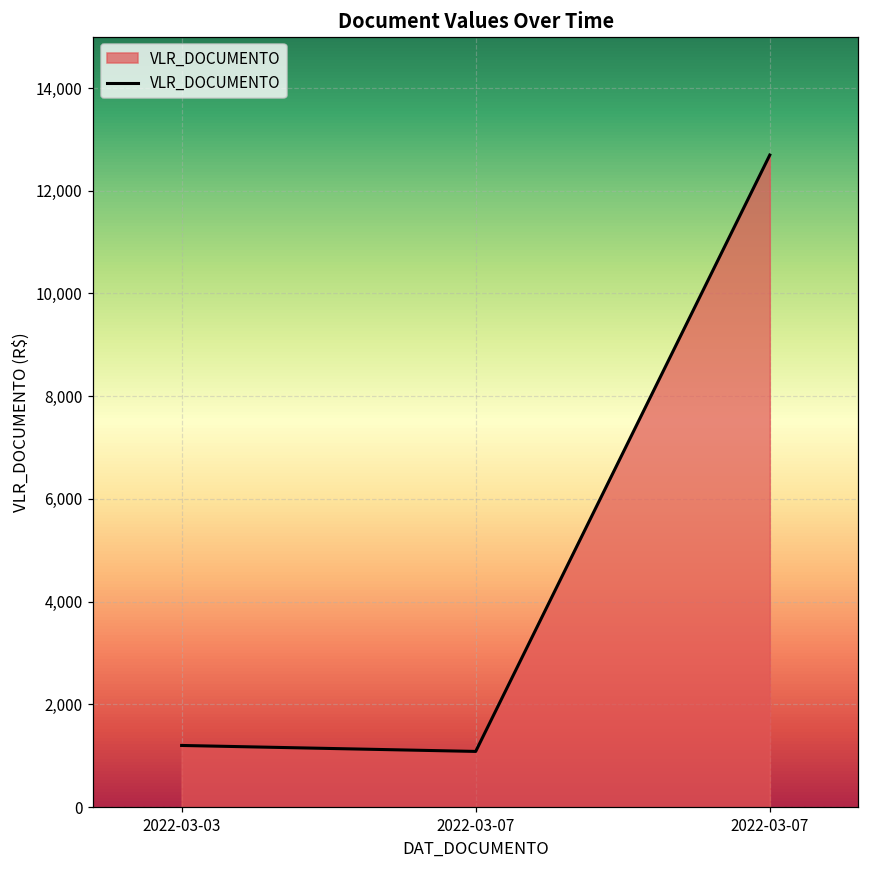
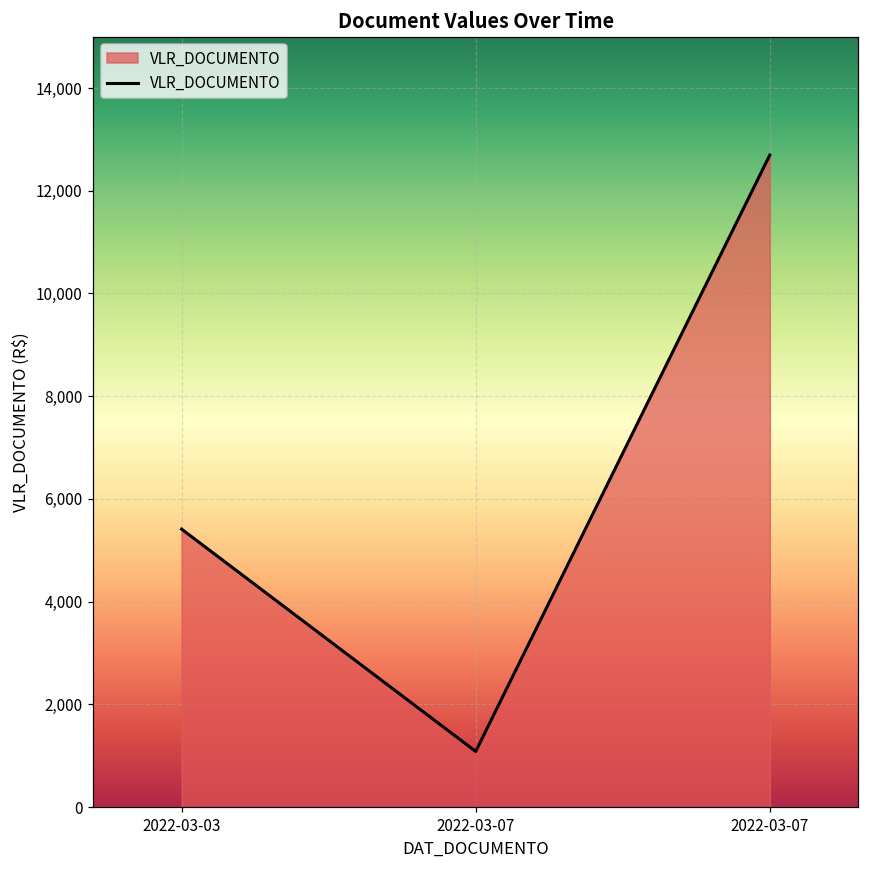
  {
-   "2022-03-03": "1,200"
+   "2022-03-03": "5,400"
  }
